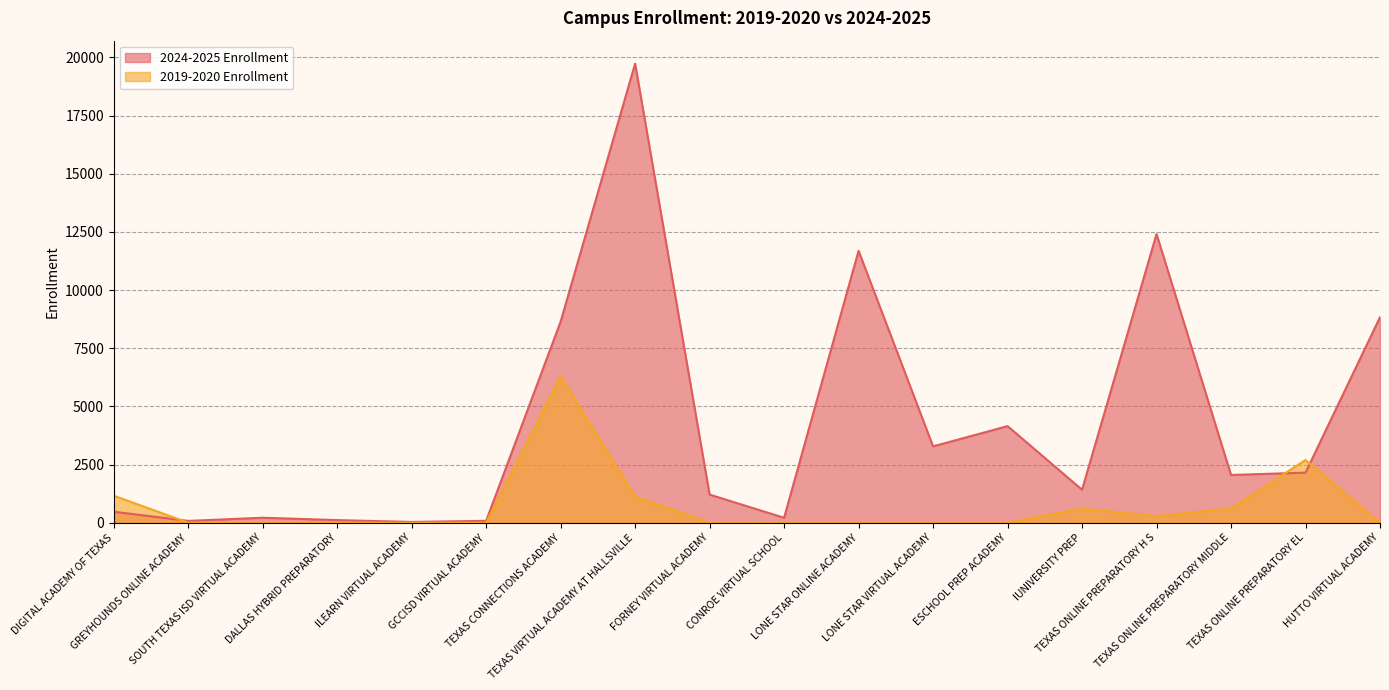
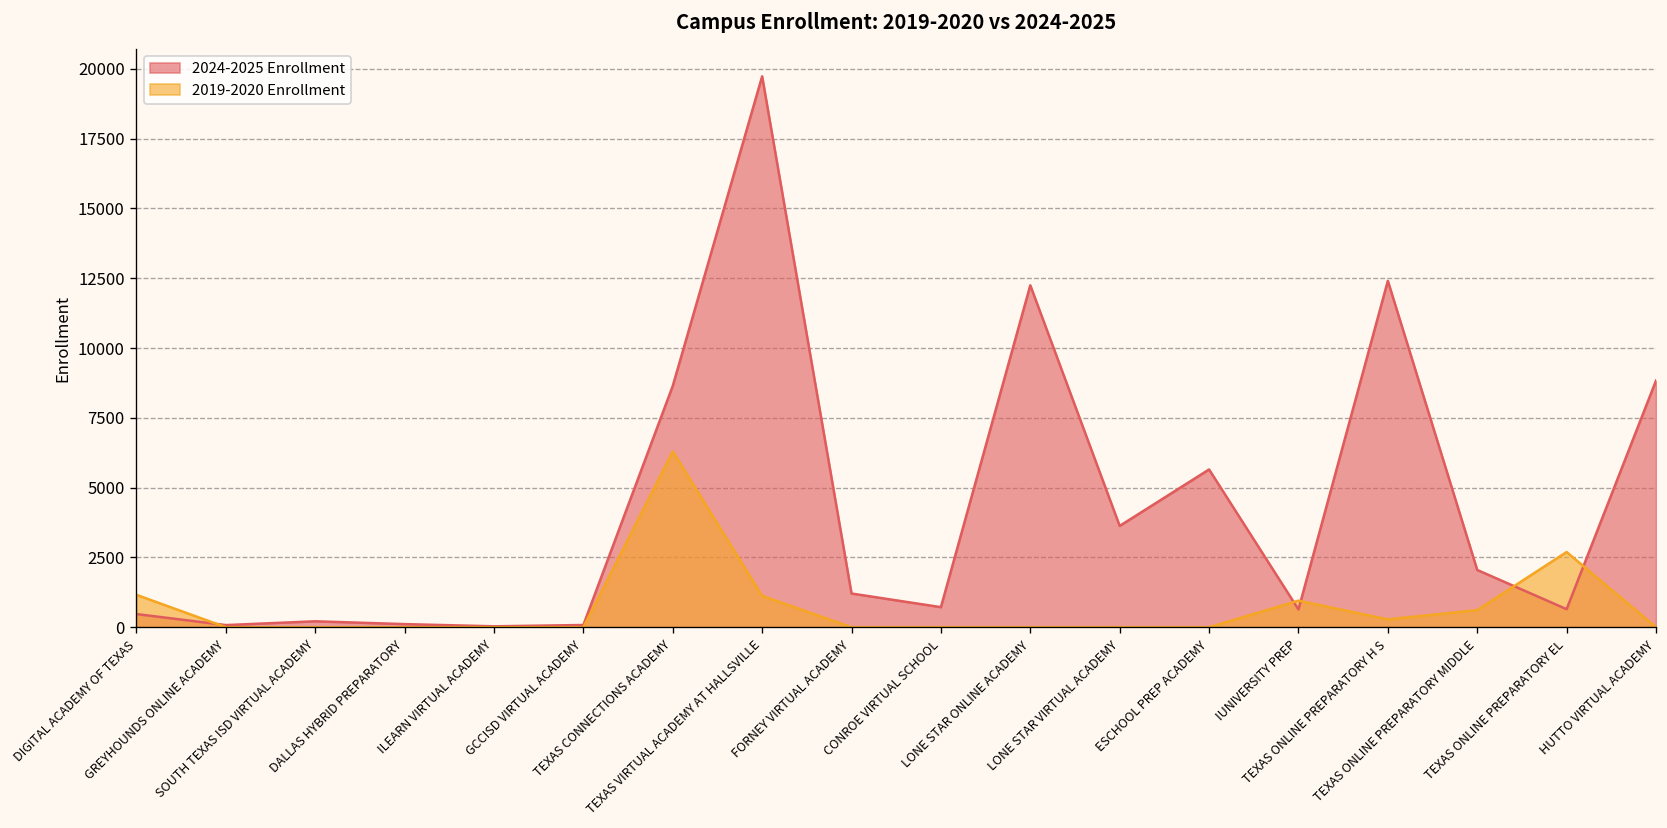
  {
    "2024-2025 Enrollment": {
      "DIGITAL ACADEMY OF TEXAS": 500,
      "SOUTH TEXAS ISD VIRTUAL ACADEMY": 200,
      "DALLAS HYBRID PREPARATORY": 100,
      "TEXAS CONNECTIONS ACADEMY": 8600,
      "TEXAS VIRTUAL ACADEMY AT HALLSVILLE": 19700,
      "FORNEY VIRTUAL ACADEMY": 1200,
-     "CONROE VIRTUAL SCHOOL": 200,
-     "LONE STAR ONLINE ACADEMY": 11700,
-     "LONE STAR VIRTUAL ACADEMY": 3300,
-     "ESCHOOL PREP ACADEMY": 4200,
-     "IUNIVERSITY PREP": 1400,
+     "CONROE VIRTUAL SCHOOL": 700,
+     "LONE STAR ONLINE ACADEMY": 12200,
+     "LONE STAR VIRTUAL ACADEMY": 3600,
+     "ESCHOOL PREP ACADEMY": 5700,
+     "IUNIVERSITY PREP": 600,
      "TEXAS ONLINE PREPARATORY H S": 12400,
      "TEXAS ONLINE PREPARATORY MIDDLE": 2100,
-     "TEXAS ONLINE PREPARATORY EL": 2200,
+     "TEXAS ONLINE PREPARATORY EL": 600,
      "HUTTO VIRTUAL ACADEMY": 8800
    },
    "2019-2020 Enrollment": {
      "DIGITAL ACADEMY OF TEXAS": 1200,
      "SOUTH TEXAS ISD VIRTUAL ACADEMY": 0,
      "DALLAS HYBRID PREPARATORY": 0,
      "TEXAS CONNECTIONS ACADEMY": 6300,
      "TEXAS VIRTUAL ACADEMY AT HALLSVILLE": 1100,
      "FORNEY VIRTUAL ACADEMY": 0,
      "CONROE VIRTUAL SCHOOL": 0,
      "LONE STAR ONLINE ACADEMY": 0,
      "LONE STAR VIRTUAL ACADEMY": 0,
      "ESCHOOL PREP ACADEMY": 0,
-     "IUNIVERSITY PREP": 600,
+     "IUNIVERSITY PREP": 1000,
      "TEXAS ONLINE PREPARATORY H S": 300,
      "TEXAS ONLINE PREPARATORY MIDDLE": 600,
      "TEXAS ONLINE PREPARATORY EL": 2700,
      "HUTTO VIRTUAL ACADEMY": 0
    }
  }
